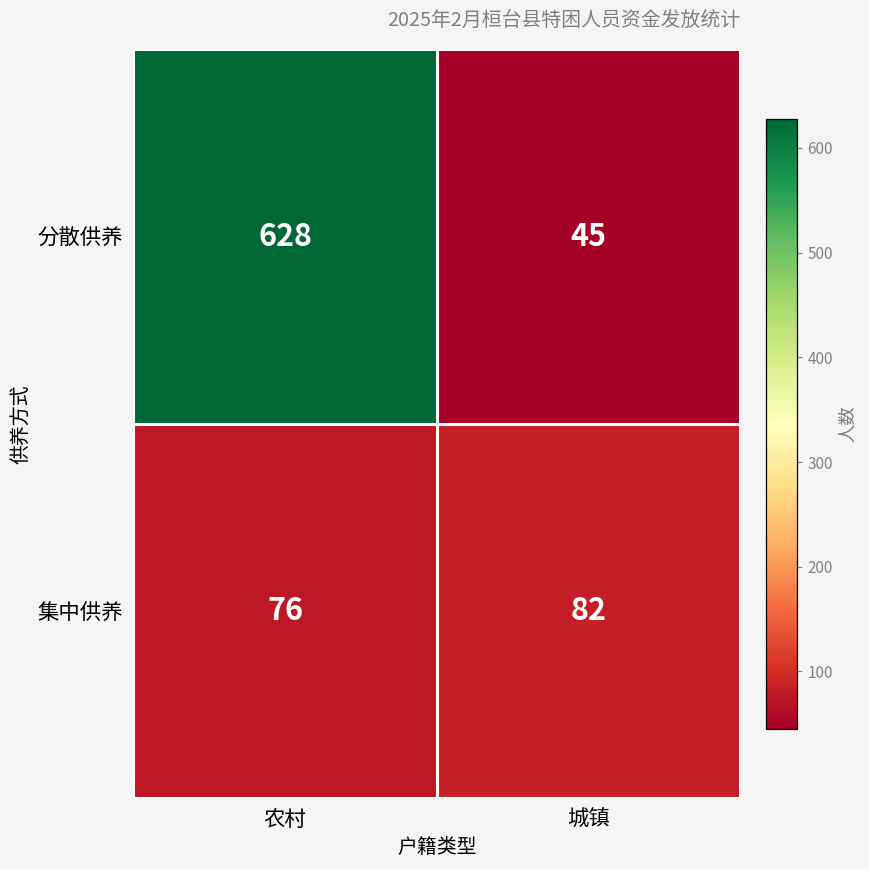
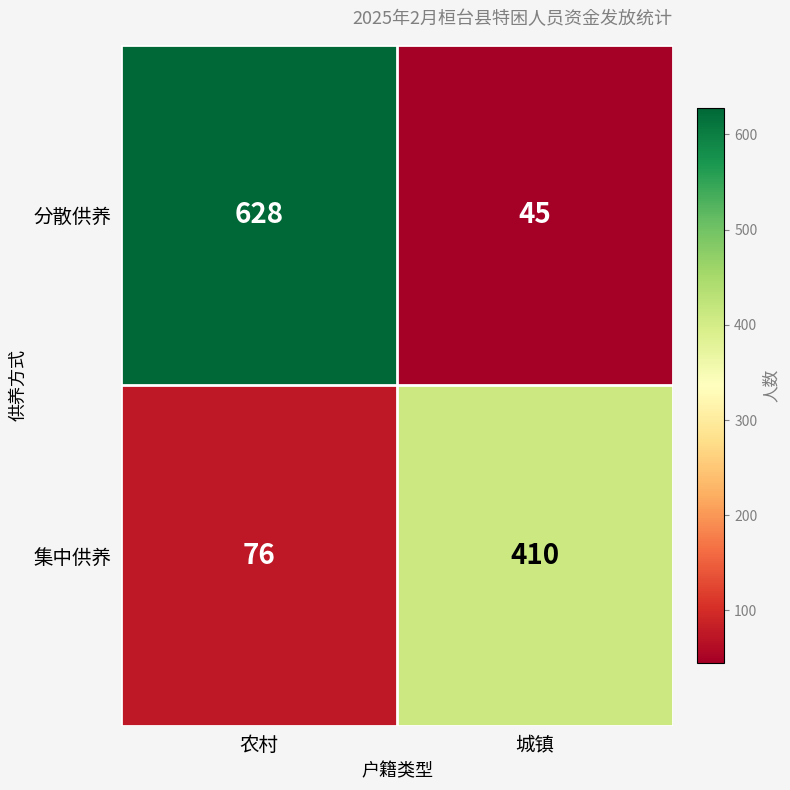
  {
    "分散供养": {
      "农村": 628,
      "城镇": 45
    },
    "集中供养": {
      "农村": 76,
-     "城镇": 82
+     "城镇": 410
    }
  }
